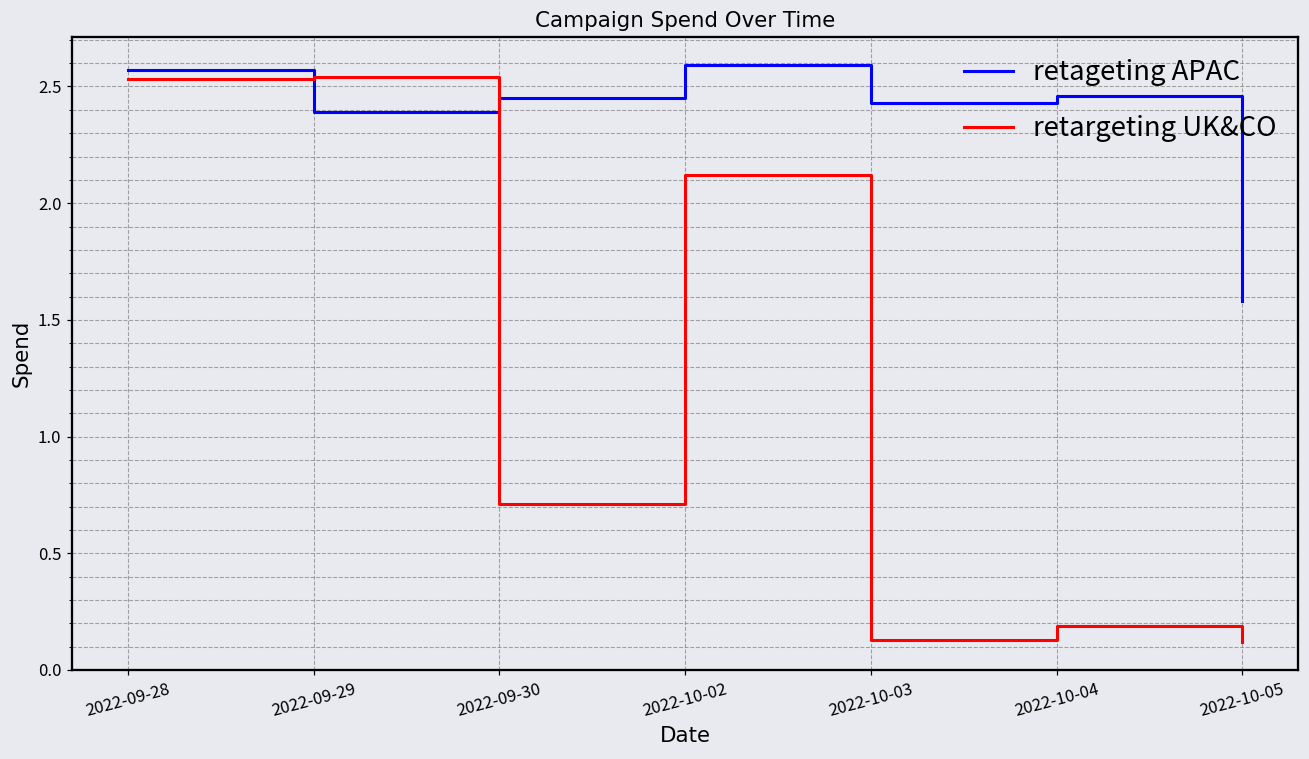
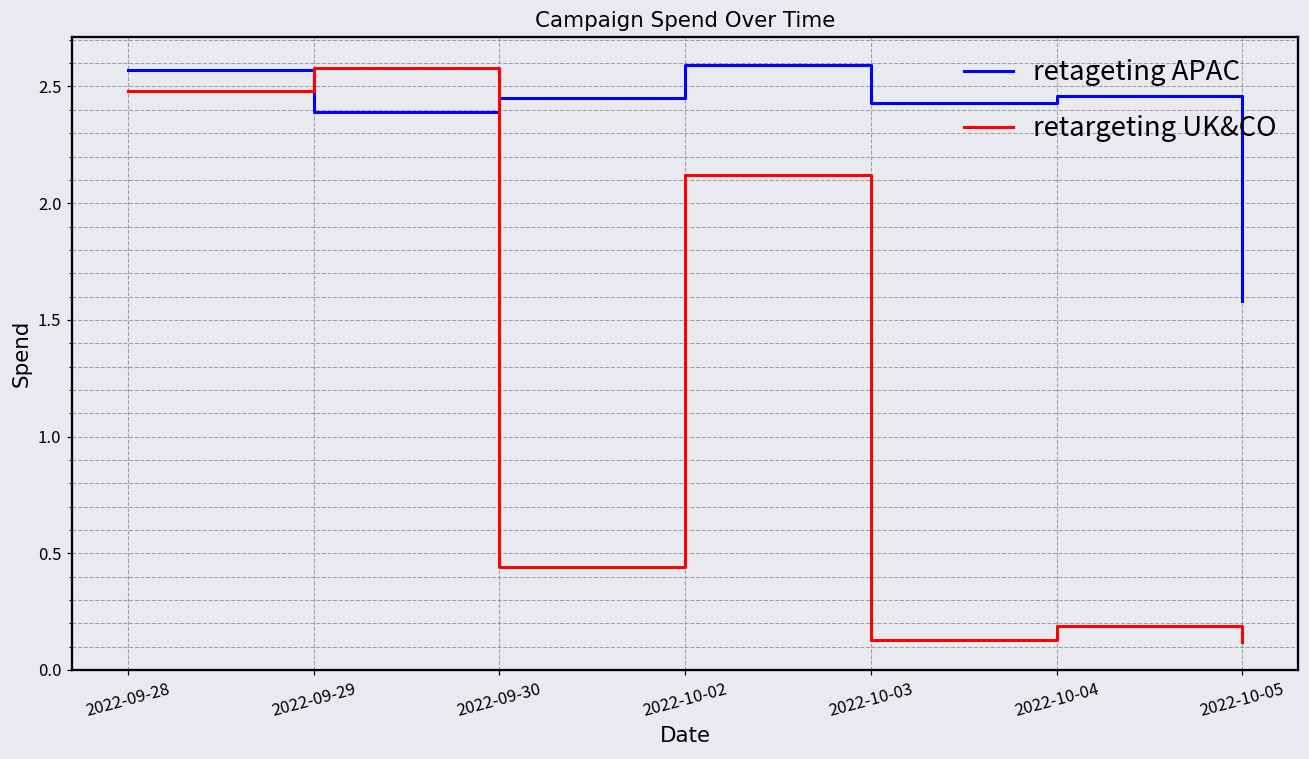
  {
    "retageting APAC": {
      "2022-09-28": 2.57,
      "2022-09-29": 2.39,
      "2022-09-30": 2.45,
      "2022-10-02": 2.59,
      "2022-10-03": 2.43,
      "2022-10-04": 2.46,
      "2022-10-05": 1.58
    },
    "retargeting UK&CO": {
-     "2022-09-28": 2.53,
-     "2022-09-29": 2.54,
-     "2022-09-30": 0.71,
+     "2022-09-28": 2.48,
+     "2022-09-29": 2.58,
+     "2022-09-30": 0.44,
      "2022-10-02": 2.12,
      "2022-10-03": 0.13,
      "2022-10-04": 0.19,
      "2022-10-05": 0.12
    }
  }
